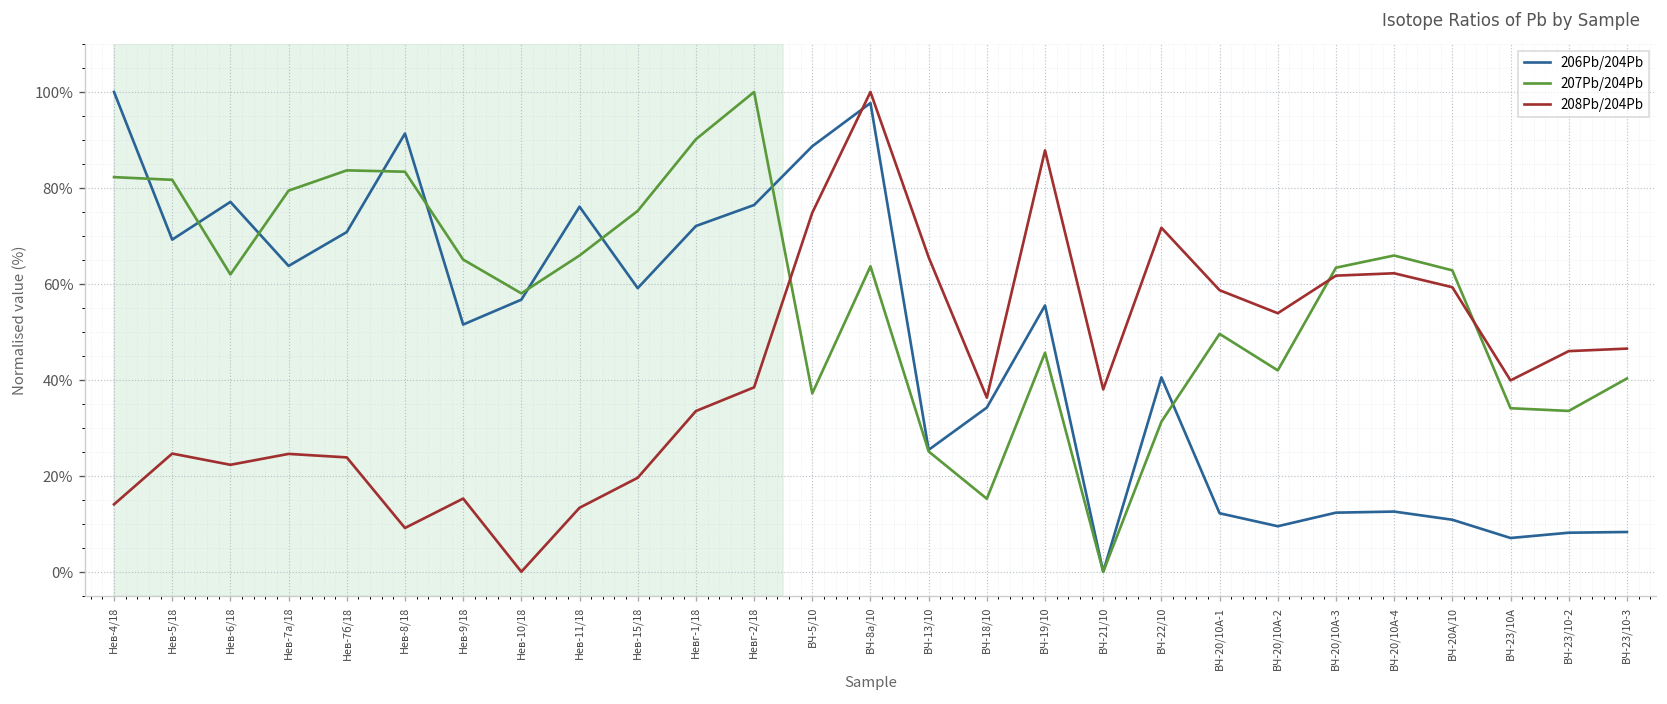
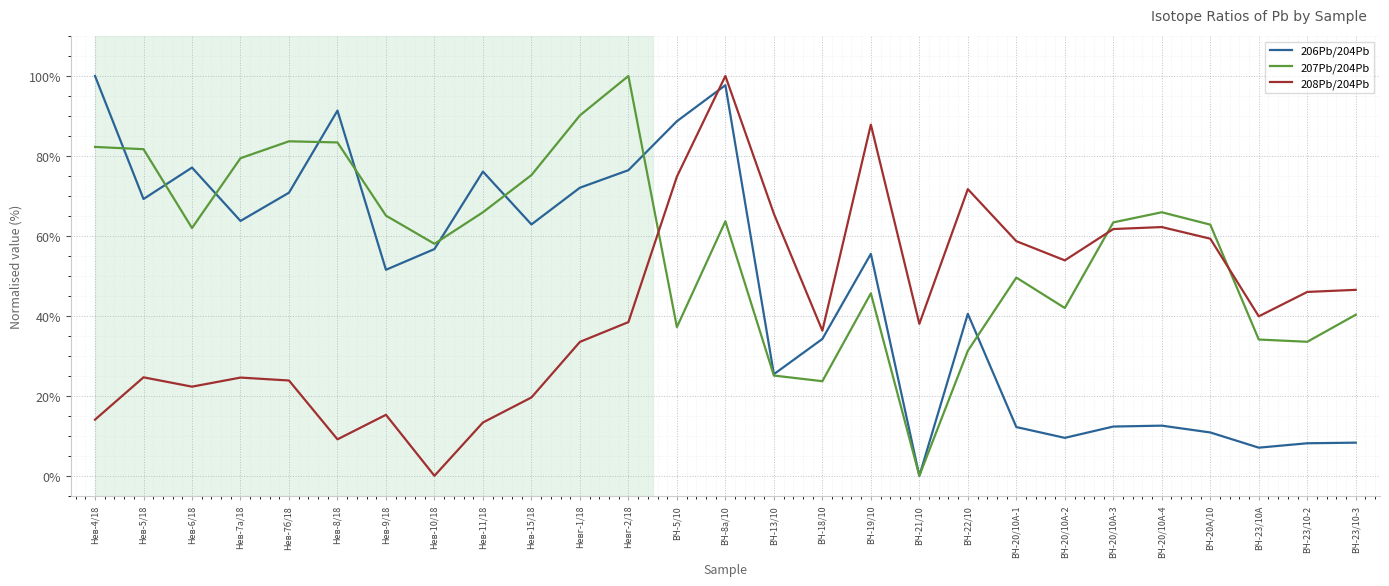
  {
    "206Pb/204Pb": {
      "Нев-4/18": "100%",
      "Нев-5/18": "69%",
      "Нев-6/18": "77%",
      "Нев-7а/18": "64%",
      "Нев-7б/18": "71%",
      "Нев-8/18": "91%",
      "Нев-9/18": "52%",
      "Нев-10/18": "57%",
      "Нев-11/18": "76%",
-     "Нев-15/18": "59%",
+     "Нев-15/18": "63%",
      "Невг-1/18": "72%",
      "Невг-2/18": "76%",
      "ВЧ-5/10": "89%",
      "ВЧ-8a/10": "98%",
      "ВЧ-18/10": "34%",
      "ВЧ-19/10": "56%",
      "ВЧ-22/10": "41%",
      "ВЧ-20/10А-1": "12%",
      "ВЧ-20/10А-2": "9%",
      "ВЧ-20/10А-3": "12%",
      "ВЧ-20/10А-4": "13%",
      "ВЧ-20A/10": "11%",
      "ВЧ-23/10А": "7%",
      "ВЧ-23/10-2": "8%",
      "ВЧ-23/10-3": "8%"
    },
    "207Pb/204Pb": {
      "Нев-4/18": "82%",
      "Нев-5/18": "82%",
      "Нев-6/18": "62%",
      "Нев-7а/18": "79%",
      "Нев-7б/18": "84%",
      "Нев-8/18": "83%",
      "Нев-9/18": "65%",
      "Нев-10/18": "58%",
      "Нев-11/18": "66%",
      "Нев-15/18": "75%",
      "Невг-1/18": "90%",
      "Невг-2/18": "100%",
      "ВЧ-5/10": "37%",
      "ВЧ-8a/10": "64%",
-     "ВЧ-18/10": "15%",
+     "ВЧ-18/10": "24%",
      "ВЧ-19/10": "46%",
      "ВЧ-22/10": "31%",
      "ВЧ-20/10А-1": "50%",
      "ВЧ-20/10А-2": "42%",
      "ВЧ-20/10А-3": "63%",
      "ВЧ-20/10А-4": "66%",
      "ВЧ-20A/10": "63%",
      "ВЧ-23/10А": "34%",
      "ВЧ-23/10-2": "34%",
      "ВЧ-23/10-3": "40%"
    },
    "208Pb/204Pb": {
      "Нев-4/18": "14%",
      "Нев-5/18": "25%",
      "Нев-6/18": "22%",
      "Нев-7а/18": "25%",
      "Нев-7б/18": "24%",
      "Нев-8/18": "9%",
      "Нев-9/18": "15%",
      "Нев-10/18": "0%",
      "Нев-11/18": "13%",
      "Нев-15/18": "20%",
      "Невг-1/18": "33%",
      "Невг-2/18": "38%",
      "ВЧ-5/10": "75%",
      "ВЧ-8a/10": "100%",
      "ВЧ-13/10": "66%",
      "ВЧ-18/10": "36%",
      "ВЧ-19/10": "88%",
      "ВЧ-21/10": "38%",
      "ВЧ-22/10": "72%",
      "ВЧ-20/10А-1": "59%",
      "ВЧ-20/10А-2": "54%",
      "ВЧ-20/10А-3": "62%",
      "ВЧ-20/10А-4": "62%",
      "ВЧ-20A/10": "59%",
      "ВЧ-23/10А": "40%",
      "ВЧ-23/10-2": "46%",
      "ВЧ-23/10-3": "47%"
    }
  }
